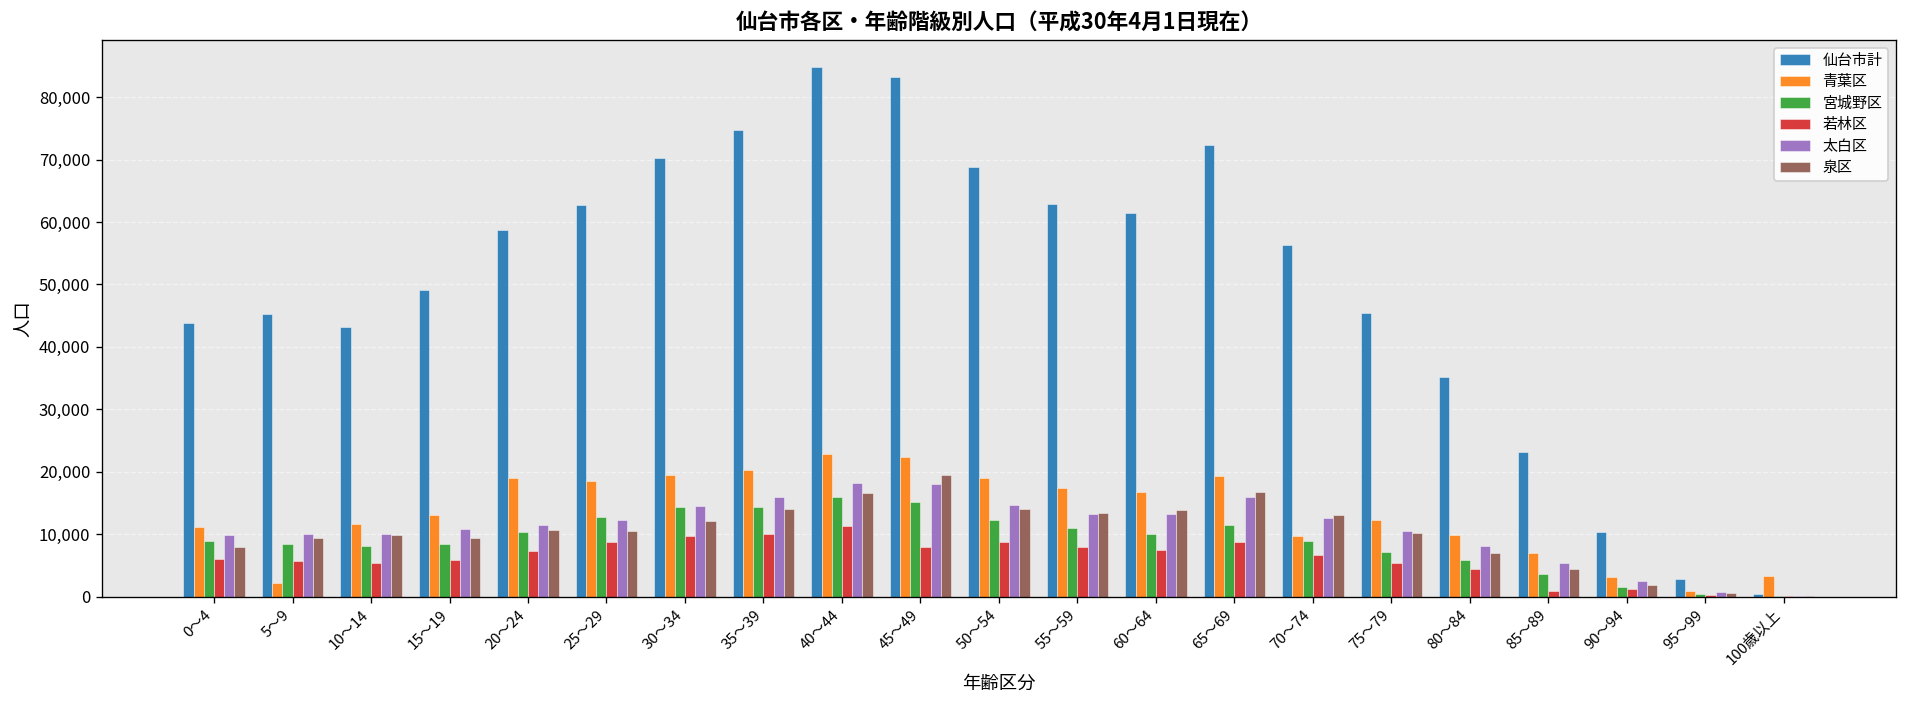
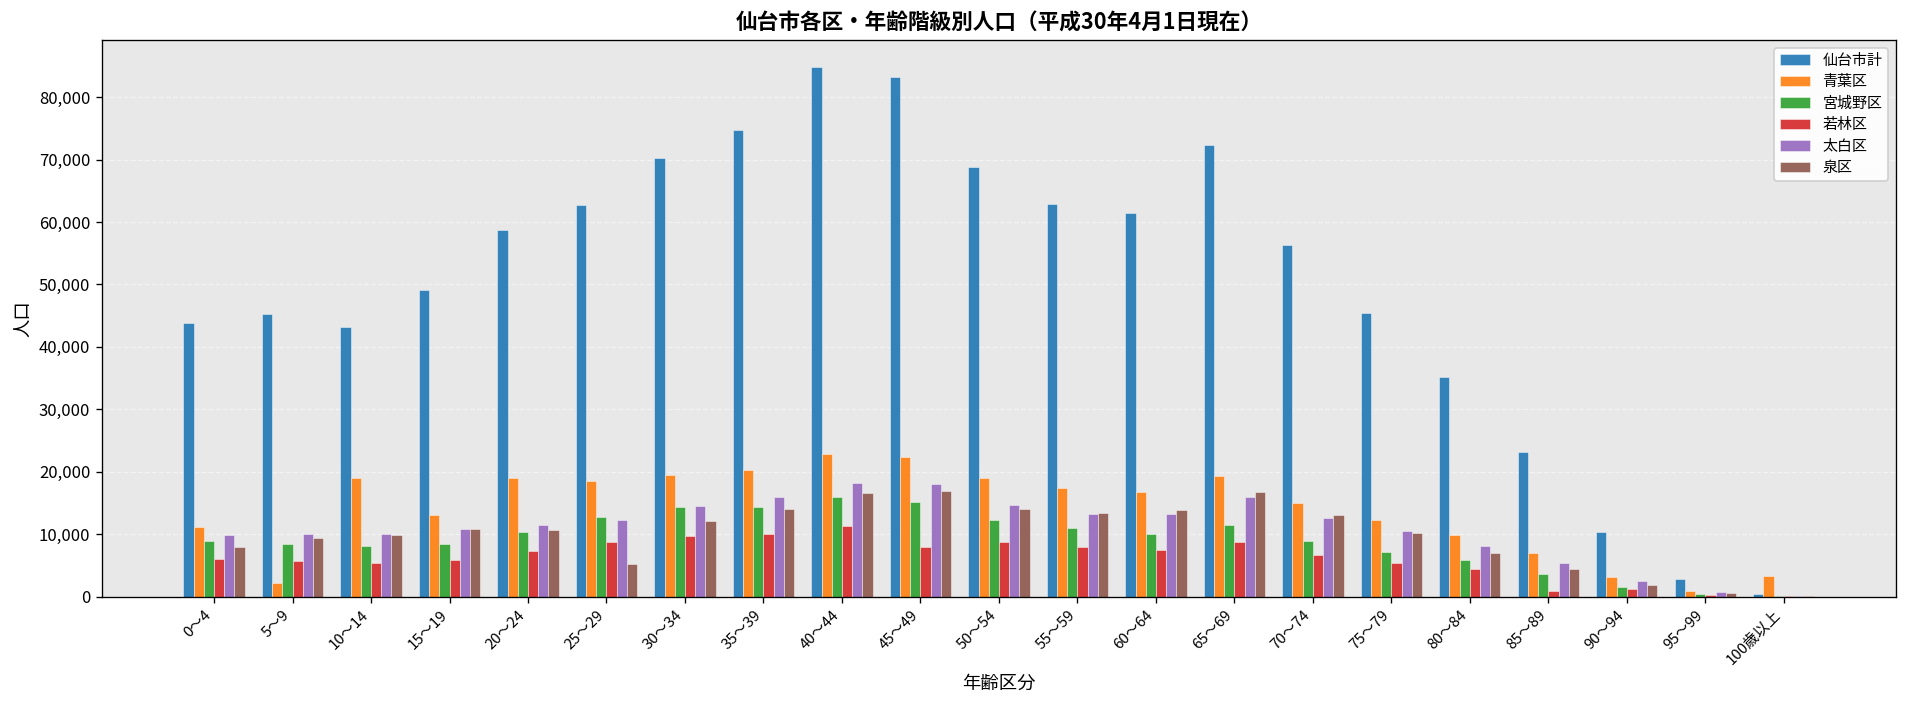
  {
    "仙台市計": {
      "0～4": "44,000",
      "5～9": "45,000",
      "10～14": "43,000",
      "15～19": "49,000",
      "20～24": "59,000",
      "25～29": "63,000",
      "30～34": "70,000",
      "35～39": "75,000",
      "40～44": "85,000",
      "45～49": "83,000",
      "50～54": "69,000",
      "55～59": "63,000",
      "60～64": "61,000",
      "65～69": "72,000",
      "70～74": "56,000",
      "75～79": "45,000",
      "80～84": "35,000",
      "85～89": "23,000",
      "90～94": "10,000",
      "95～99": "3,000"
    },
    "青葉区": {
      "0～4": "11,000",
      "5～9": "2,000",
-     "10～14": "12,000",
+     "10～14": "19,000",
      "15～19": "13,000",
      "20～24": "19,000",
      "25～29": "18,000",
      "30～34": "20,000",
      "35～39": "20,000",
      "40～44": "23,000",
      "45～49": "22,000",
      "50～54": "19,000",
      "55～59": "17,000",
      "60～64": "17,000",
      "65～69": "19,000",
-     "70～74": "10,000",
+     "70～74": "15,000",
      "75～79": "12,000",
      "80～84": "10,000",
      "85～89": "7,000",
      "90～94": "3,000",
      "95～99": "1,000",
      "100歳以上": "3,000"
    },
    "宮城野区": {
      "0～4": "9,000",
      "5～9": "8,000",
      "10～14": "8,000",
      "15～19": "8,000",
      "20～24": "10,000",
      "25～29": "13,000",
      "30～34": "14,000",
      "35～39": "14,000",
      "40～44": "16,000",
      "45～49": "15,000",
      "50～54": "12,000",
      "55～59": "11,000",
      "60～64": "10,000",
      "65～69": "11,000",
      "70～74": "9,000",
      "75～79": "7,000",
      "80～84": "6,000",
      "85～89": "4,000",
      "90～94": "2,000"
    },
    "若林区": {
      "0～4": "6,000",
      "5～9": "6,000",
      "10～14": "5,000",
      "15～19": "6,000",
      "20～24": "7,000",
      "25～29": "9,000",
      "30～34": "10,000",
      "35～39": "10,000",
      "40～44": "11,000",
      "45～49": "8,000",
      "50～54": "9,000",
      "55～59": "8,000",
      "60～64": "7,000",
      "65～69": "9,000",
      "70～74": "7,000",
      "75～79": "5,000",
      "80～84": "4,000",
      "85～89": "1,000",
      "90～94": "1,000"
    },
    "太白区": {
      "0～4": "10,000",
      "5～9": "10,000",
      "10～14": "10,000",
      "15～19": "11,000",
      "20～24": "11,000",
      "25～29": "12,000",
      "30～34": "15,000",
      "35～39": "16,000",
      "40～44": "18,000",
      "45～49": "18,000",
      "50～54": "15,000",
      "55～59": "13,000",
      "60～64": "13,000",
      "65～69": "16,000",
      "70～74": "13,000",
      "75～79": "10,000",
      "80～84": "8,000",
      "85～89": "5,000",
      "90～94": "2,000",
      "95～99": "1,000"
    },
    "泉区": {
      "0～4": "8,000",
      "5～9": "9,000",
      "10～14": "10,000",
-     "15～19": "9,000",
+     "15～19": "11,000",
      "20～24": "11,000",
-     "25～29": "11,000",
+     "25～29": "5,000",
      "30～34": "12,000",
      "35～39": "14,000",
      "40～44": "17,000",
-     "45～49": "19,000",
+     "45～49": "17,000",
      "50～54": "14,000",
      "55～59": "13,000",
      "60～64": "14,000",
      "65～69": "17,000",
      "70～74": "13,000",
      "75～79": "10,000",
      "80～84": "7,000",
      "85～89": "4,000",
      "90～94": "2,000",
      "95～99": "1,000"
    }
  }
